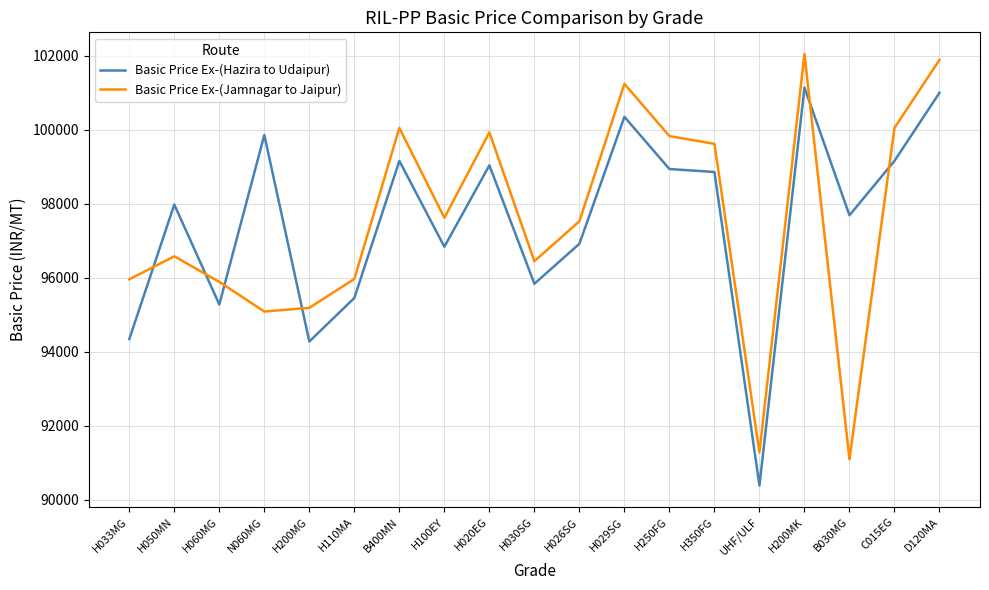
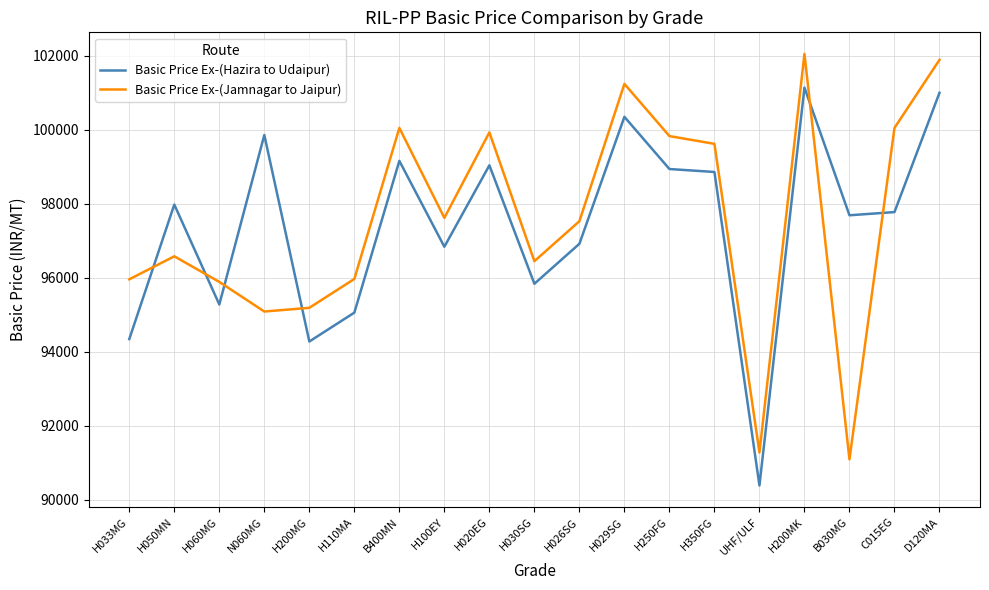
  {
    "Basic Price Ex-(Hazira to Udaipur)": {
      "H033MG": 94300,
      "H050MN": 98000,
      "H060MG": 95300,
      "N060MG": 99900,
      "H200MG": 94300,
-     "H110MA": 95500,
+     "H110MA": 95100,
      "B400MN": 99200,
      "H100EY": 96800,
      "H020EG": 99000,
      "H030SG": 95800,
      "H026SG": 96900,
      "H029SG": 100300,
      "H250FG": 98900,
      "H350FG": 98900,
      "UHF/ULF": 90400,
      "H200MK": 101100,
      "B030MG": 97700,
-     "C015EG": 99200,
+     "C015EG": 97800,
      "D120MA": 101000
    },
    "Basic Price Ex-(Jamnagar to Jaipur)": {
      "H033MG": 96000,
      "H050MN": 96600,
      "H060MG": 95900,
      "N060MG": 95100,
      "H200MG": 95200,
      "H110MA": 96000,
      "B400MN": 100000,
      "H100EY": 97600,
      "H020EG": 99900,
      "H030SG": 96400,
      "H026SG": 97500,
      "H029SG": 101200,
      "H250FG": 99800,
      "H350FG": 99600,
      "UHF/ULF": 91300,
      "H200MK": 102000,
      "B030MG": 91100,
      "C015EG": 100000,
      "D120MA": 101900
    }
  }
